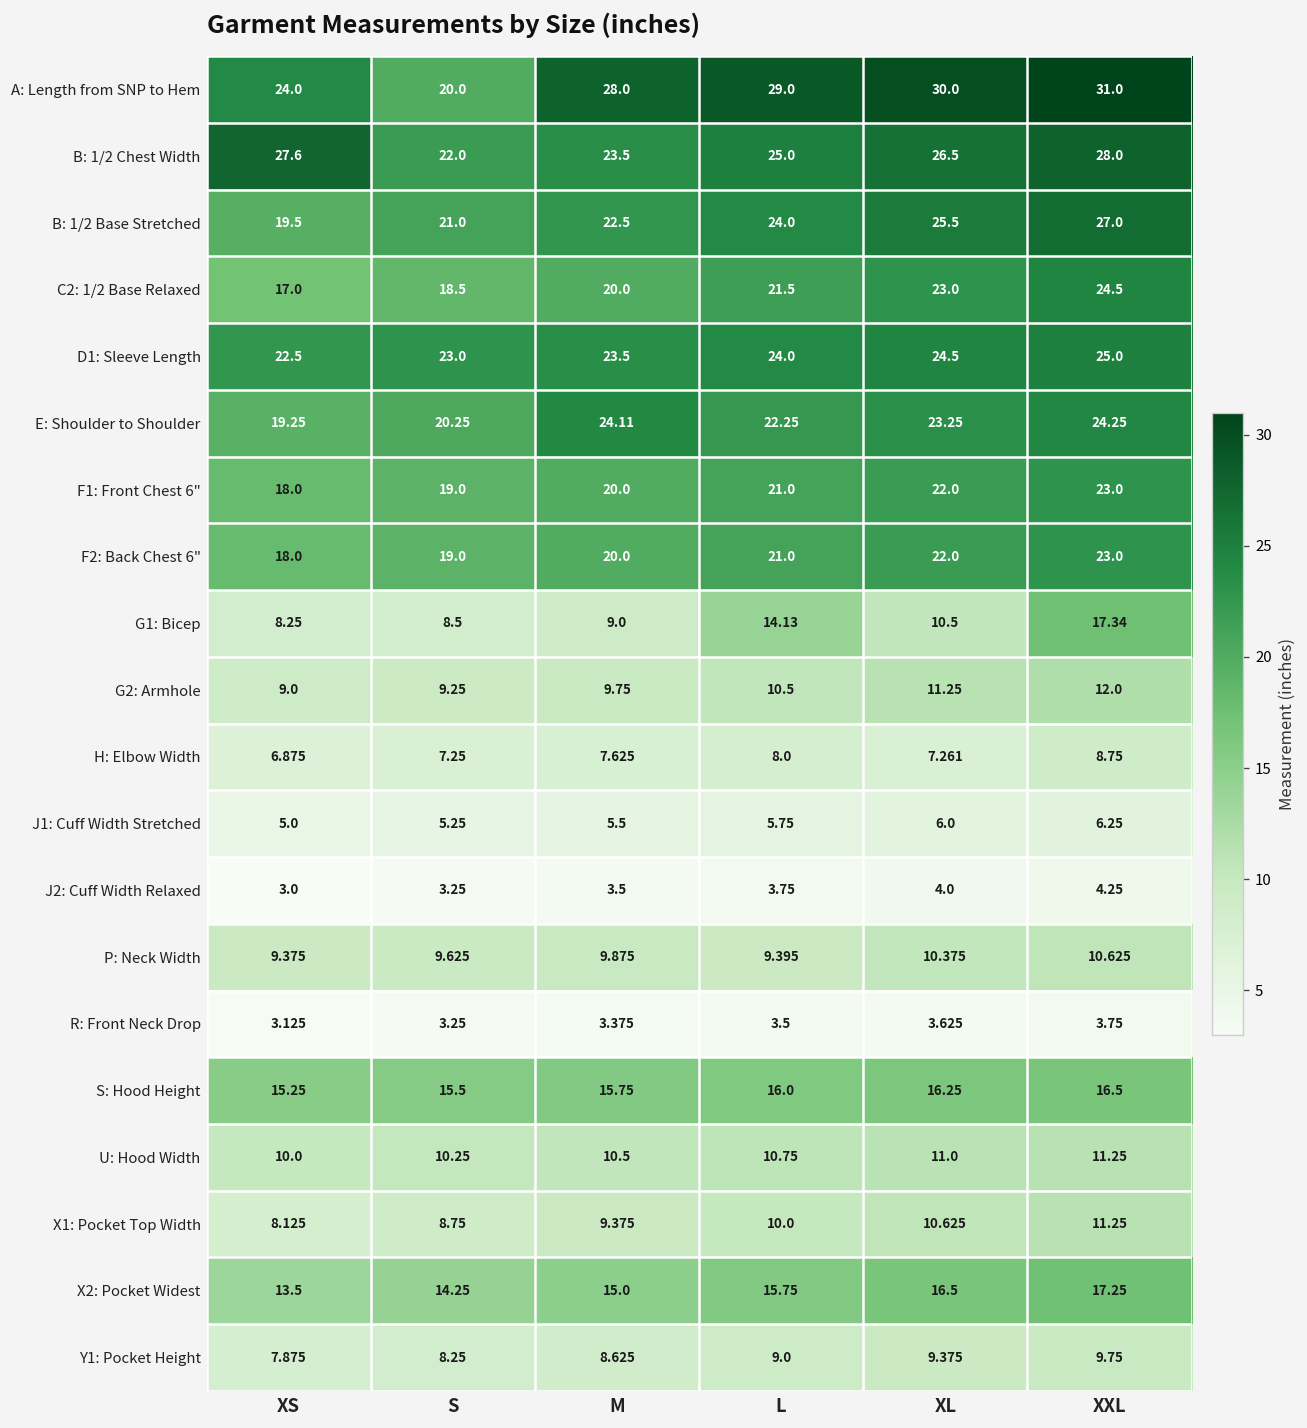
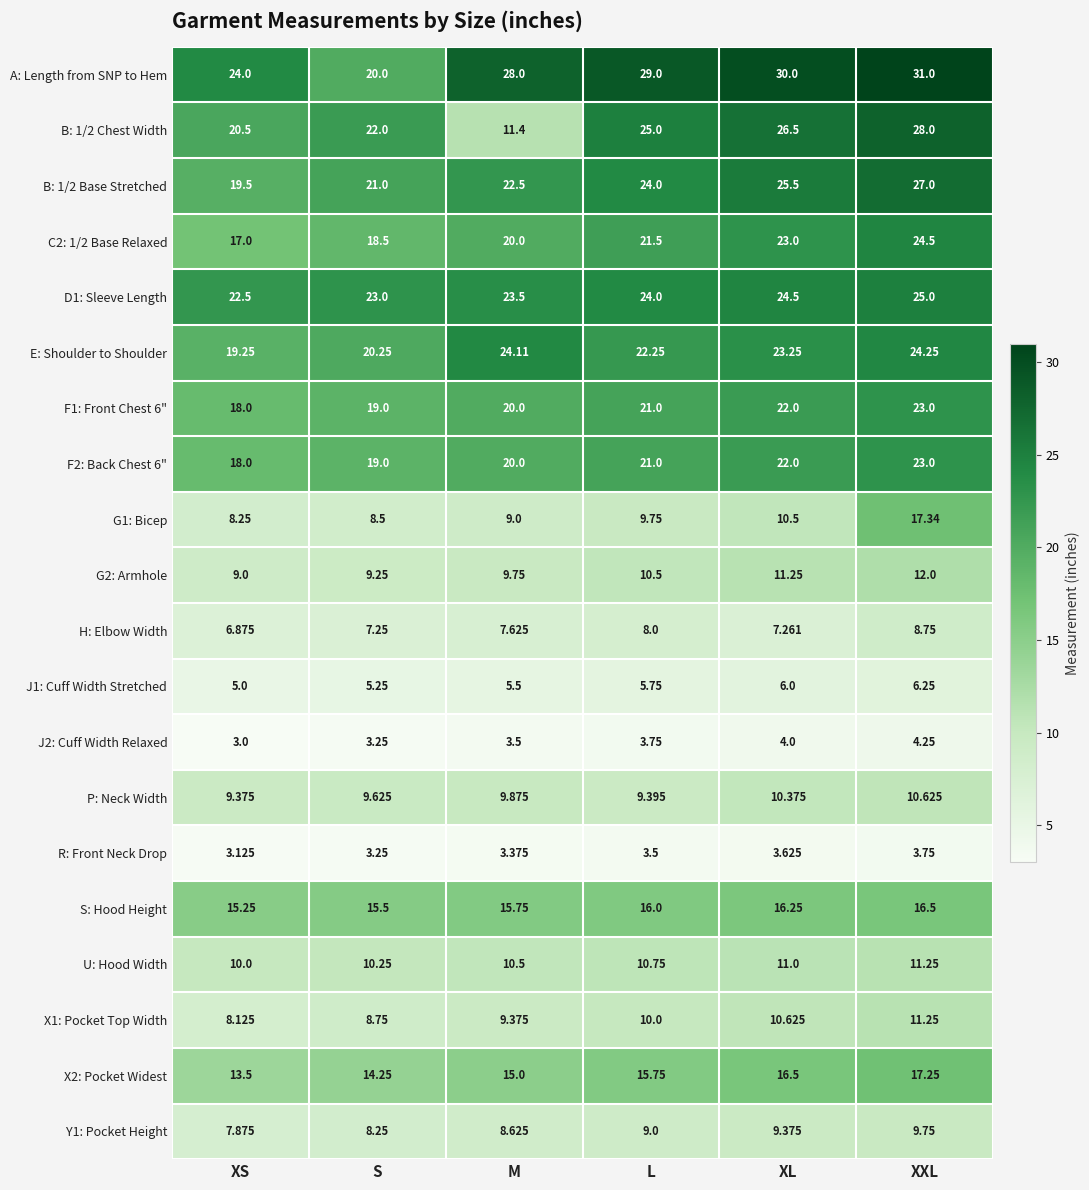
  {
    "A: Length from SNP to Hem": {
      "XS": 24.0,
      "S": 20.0,
      "M": 28.0,
      "L": 29.0,
      "XL": 30.0,
      "XXL": 31.0
    },
    "B: 1/2 Chest Width": {
-     "XS": 27.6,
+     "XS": 20.5,
      "S": 22.0,
-     "M": 23.5,
+     "M": 11.4,
      "L": 25.0,
      "XL": 26.5,
      "XXL": 28.0
    },
    "B: 1/2 Base Stretched": {
      "XS": 19.5,
      "S": 21.0,
      "M": 22.5,
      "L": 24.0,
      "XL": 25.5,
      "XXL": 27.0
    },
    "C2: 1/2 Base Relaxed": {
      "XS": 17.0,
      "S": 18.5,
      "M": 20.0,
      "L": 21.5,
      "XL": 23.0,
      "XXL": 24.5
    },
    "D1: Sleeve Length": {
      "XS": 22.5,
      "S": 23.0,
      "M": 23.5,
      "L": 24.0,
      "XL": 24.5,
      "XXL": 25.0
    },
    "E: Shoulder to Shoulder": {
      "XS": 19.25,
      "S": 20.25,
      "M": 24.11,
      "L": 22.25,
      "XL": 23.25,
      "XXL": 24.25
    },
    "F1: Front Chest 6\"": {
      "XS": 18.0,
      "S": 19.0,
      "M": 20.0,
      "L": 21.0,
      "XL": 22.0,
      "XXL": 23.0
    },
    "F2: Back Chest 6\"": {
      "XS": 18.0,
      "S": 19.0,
      "M": 20.0,
      "L": 21.0,
      "XL": 22.0,
      "XXL": 23.0
    },
    "G1: Bicep": {
      "XS": 8.25,
      "S": 8.5,
      "M": 9.0,
-     "L": 14.13,
+     "L": 9.75,
      "XL": 10.5,
      "XXL": 17.34
    },
    "G2: Armhole": {
      "XS": 9.0,
      "S": 9.25,
      "M": 9.75,
      "L": 10.5,
      "XL": 11.25,
      "XXL": 12.0
    },
    "H: Elbow Width": {
      "XS": 6.875,
      "S": 7.25,
      "M": 7.625,
      "L": 8.0,
      "XL": 7.261,
      "XXL": 8.75
    },
    "J1: Cuff Width Stretched": {
      "XS": 5.0,
      "S": 5.25,
      "M": 5.5,
      "L": 5.75,
      "XL": 6.0,
      "XXL": 6.25
    },
    "J2: Cuff Width Relaxed": {
      "XS": 3.0,
      "S": 3.25,
      "M": 3.5,
      "L": 3.75,
      "XL": 4.0,
      "XXL": 4.25
    },
    "P: Neck Width": {
      "XS": 9.375,
      "S": 9.625,
      "M": 9.875,
      "L": 9.395,
      "XL": 10.375,
      "XXL": 10.625
    },
    "R: Front Neck Drop": {
      "XS": 3.125,
      "S": 3.25,
      "M": 3.375,
      "L": 3.5,
      "XL": 3.625,
      "XXL": 3.75
    },
    "S: Hood Height": {
      "XS": 15.25,
      "S": 15.5,
      "M": 15.75,
      "L": 16.0,
      "XL": 16.25,
      "XXL": 16.5
    },
    "U: Hood Width": {
      "XS": 10.0,
      "S": 10.25,
      "M": 10.5,
      "L": 10.75,
      "XL": 11.0,
      "XXL": 11.25
    },
    "X1: Pocket Top Width": {
      "XS": 8.125,
      "S": 8.75,
      "M": 9.375,
      "L": 10.0,
      "XL": 10.625,
      "XXL": 11.25
    },
    "X2: Pocket Widest": {
      "XS": 13.5,
      "S": 14.25,
      "M": 15.0,
      "L": 15.75,
      "XL": 16.5,
      "XXL": 17.25
    },
    "Y1: Pocket Height": {
      "XS": 7.875,
      "S": 8.25,
      "M": 8.625,
      "L": 9.0,
      "XL": 9.375,
      "XXL": 9.75
    }
  }
